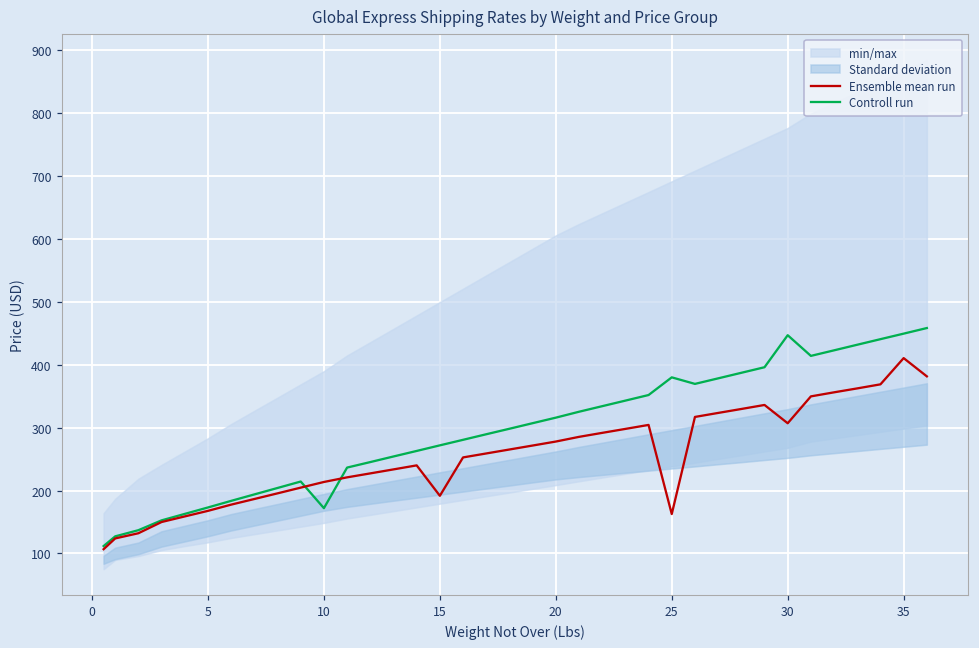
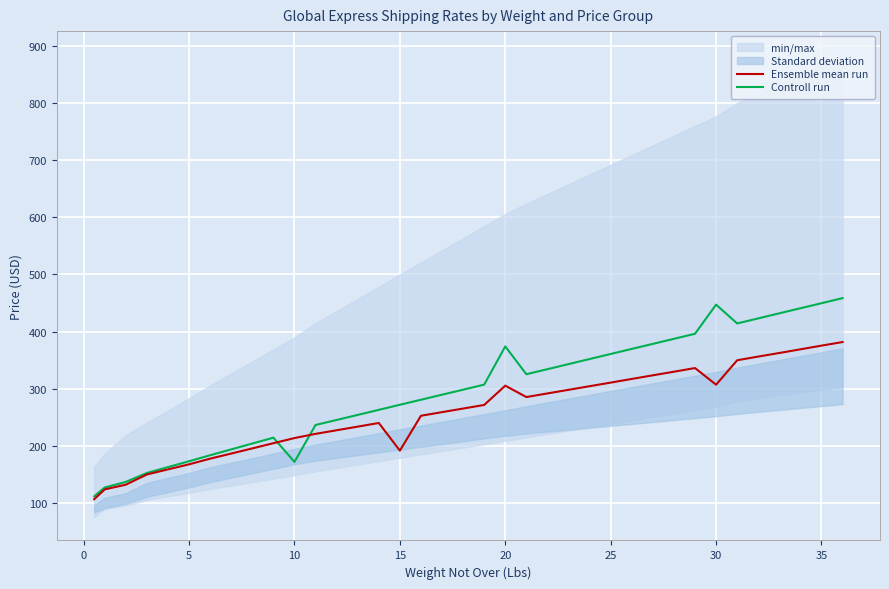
  {
    "Ensemble mean run": {
      "5": 170,
      "10": 210,
      "15": 190,
-     "20": 280,
-     "25": 160,
+     "20": 310,
+     "25": 310,
      "30": 310,
-     "35": 410
+     "35": 380
    },
    "Controll run": {
      "5": 170,
      "10": 170,
      "15": 270,
-     "20": 320,
-     "25": 380,
+     "20": 370,
+     "25": 360,
      "30": 450,
      "35": 450
    }
  }
